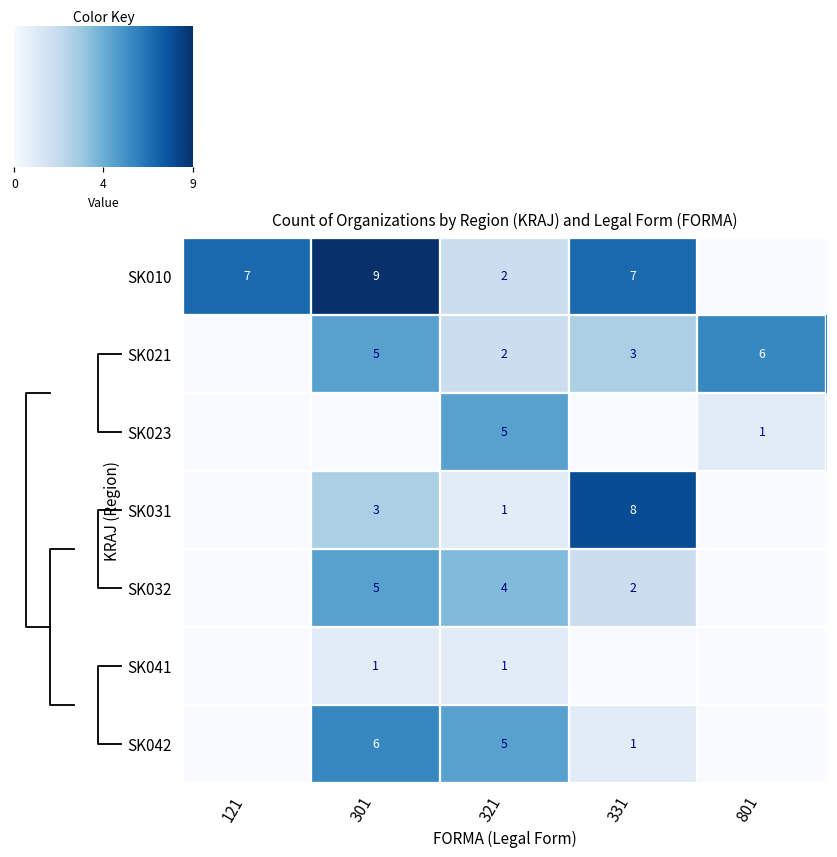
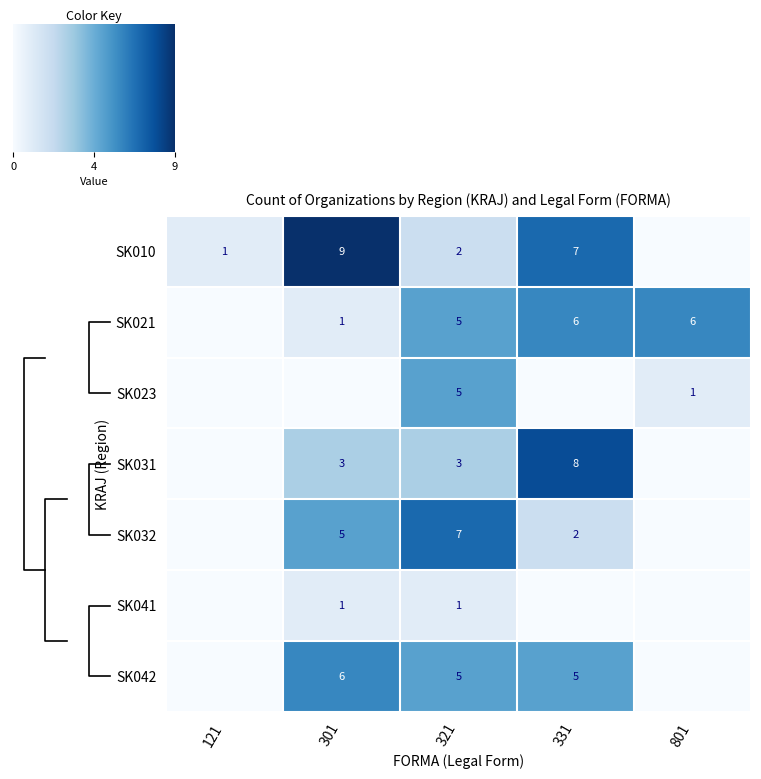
  {
    "Count of Organizations by Region (KRAJ) and Legal Form (FORMA)": {
      "SK010": {
-       "121": 7,
+       "121": 1,
        "301": 9,
        "321": 2,
        "331": 7
      },
      "SK021": {
-       "301": 5,
-       "321": 2,
-       "331": 3,
+       "301": 1,
+       "321": 5,
+       "331": 6,
        "801": 6
      },
      "SK023": {
        "321": 5,
        "801": 1
      },
      "SK031": {
        "301": 3,
-       "321": 1,
+       "321": 3,
        "331": 8
      },
      "SK032": {
        "301": 5,
-       "321": 4,
+       "321": 7,
        "331": 2
      },
      "SK041": {
        "301": 1,
        "321": 1
      },
      "SK042": {
        "301": 6,
        "321": 5,
-       "331": 1
+       "331": 5
      }
    }
  }
